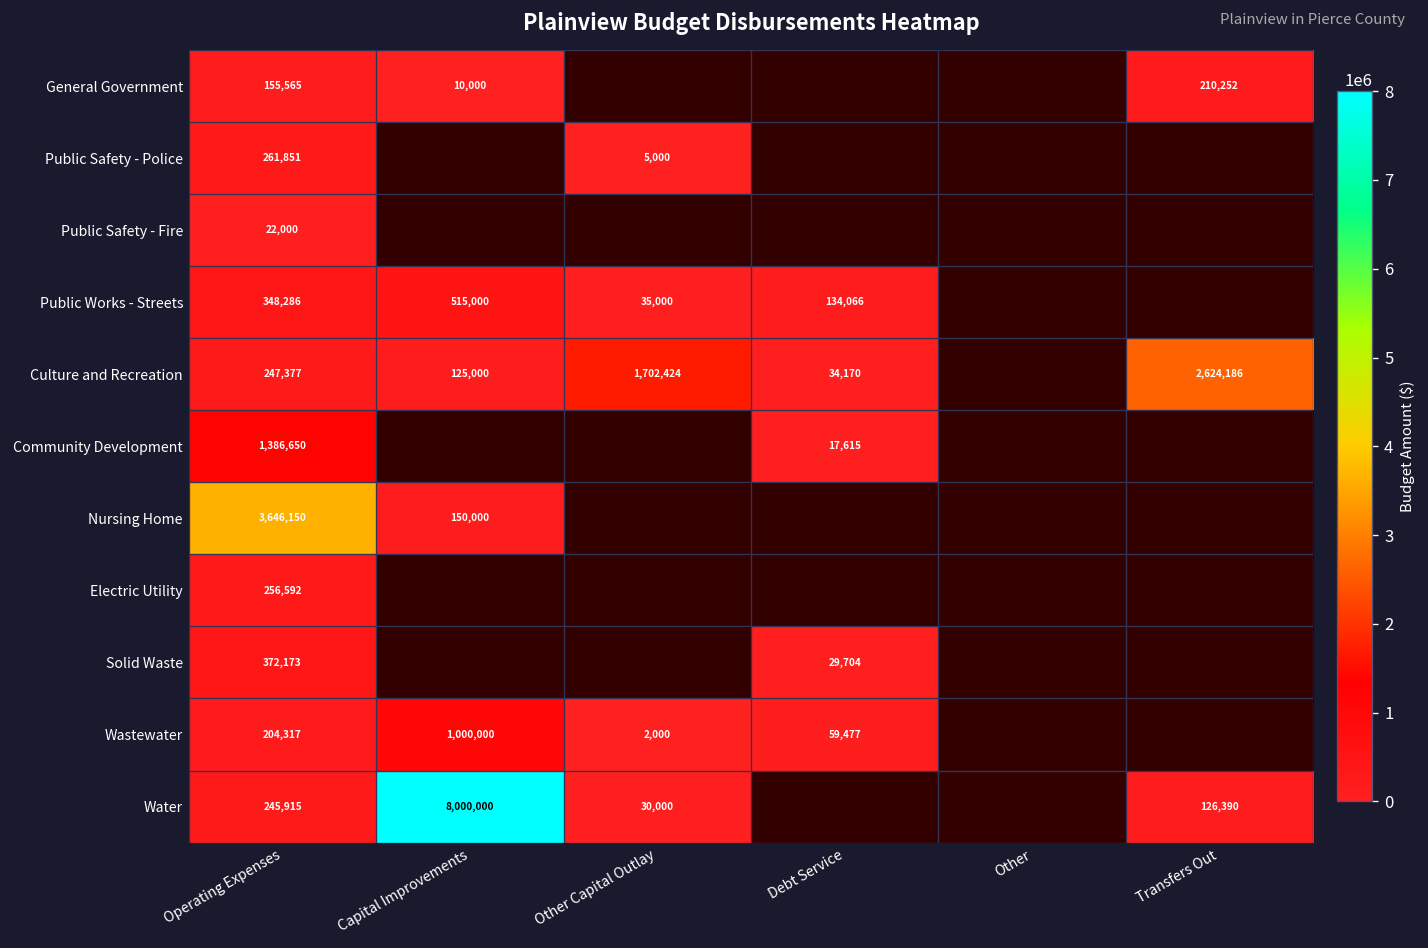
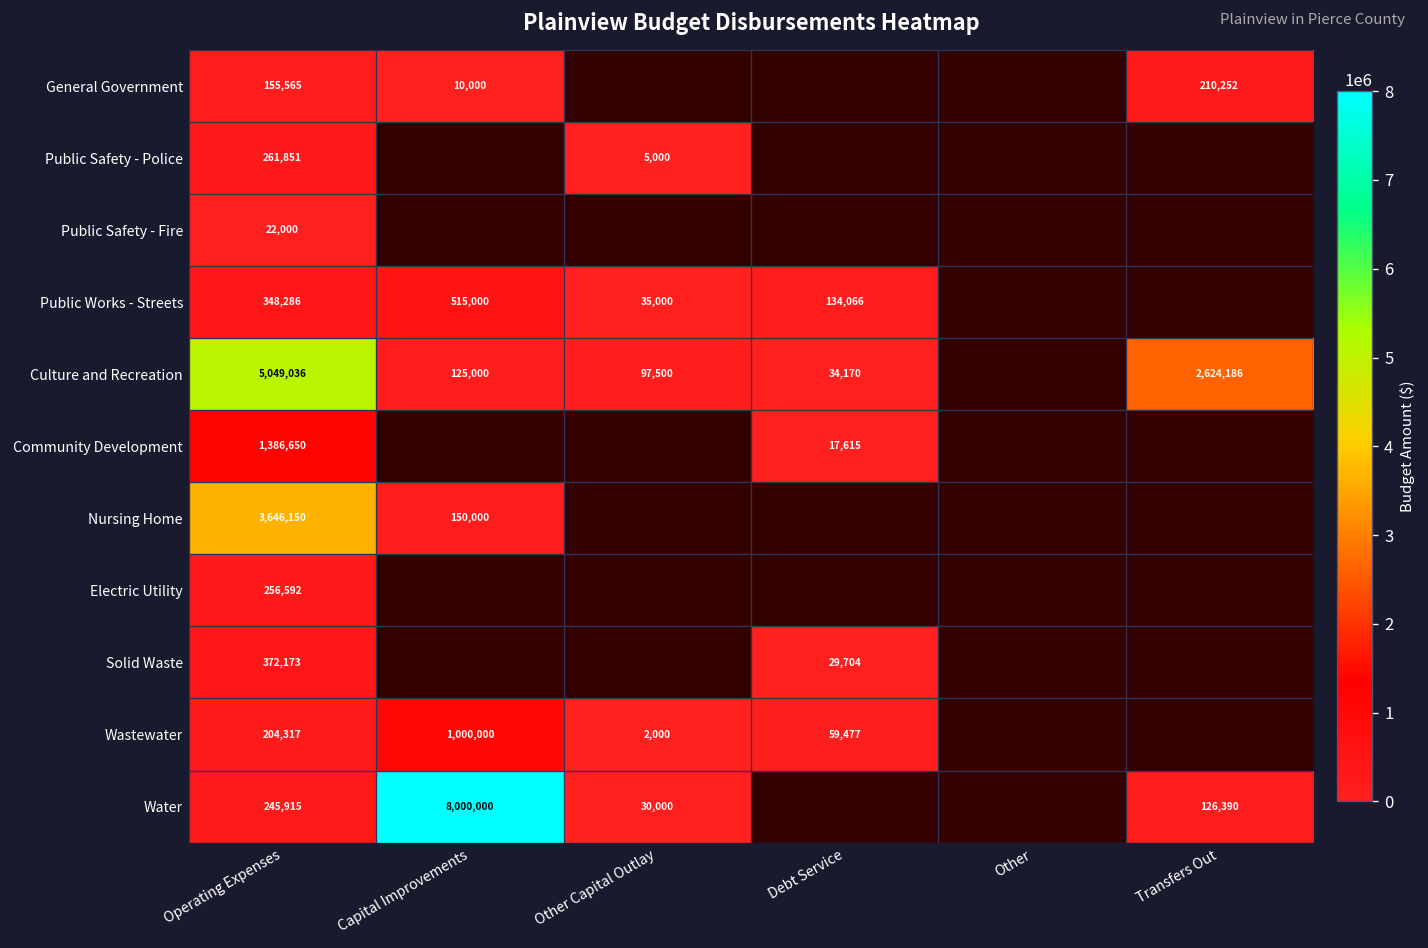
  {
    "General Government": {
      "Operating Expenses": "155,565",
      "Capital Improvements": "10,000",
      "Transfers Out": "210,252"
    },
    "Public Safety - Police": {
      "Operating Expenses": "261,851",
      "Other Capital Outlay": "5,000"
    },
    "Public Safety - Fire": {
      "Operating Expenses": "22,000"
    },
    "Public Works - Streets": {
      "Operating Expenses": "348,286",
      "Capital Improvements": "515,000",
      "Other Capital Outlay": "35,000",
      "Debt Service": "134,066"
    },
    "Culture and Recreation": {
-     "Operating Expenses": "247,377",
+     "Operating Expenses": "5,049,036",
      "Capital Improvements": "125,000",
-     "Other Capital Outlay": "1,702,424",
+     "Other Capital Outlay": "97,500",
      "Debt Service": "34,170",
      "Transfers Out": "2,624,186"
    },
    "Community Development": {
      "Operating Expenses": "1,386,650",
      "Debt Service": "17,615"
    },
    "Nursing Home": {
      "Operating Expenses": "3,646,150",
      "Capital Improvements": "150,000"
    },
    "Electric Utility": {
      "Operating Expenses": "256,592"
    },
    "Solid Waste": {
      "Operating Expenses": "372,173",
      "Debt Service": "29,704"
    },
    "Wastewater": {
      "Operating Expenses": "204,317",
      "Capital Improvements": "1,000,000",
      "Other Capital Outlay": "2,000",
      "Debt Service": "59,477"
    },
    "Water": {
      "Operating Expenses": "245,915",
      "Capital Improvements": "8,000,000",
      "Other Capital Outlay": "30,000",
      "Transfers Out": "126,390"
    }
  }
